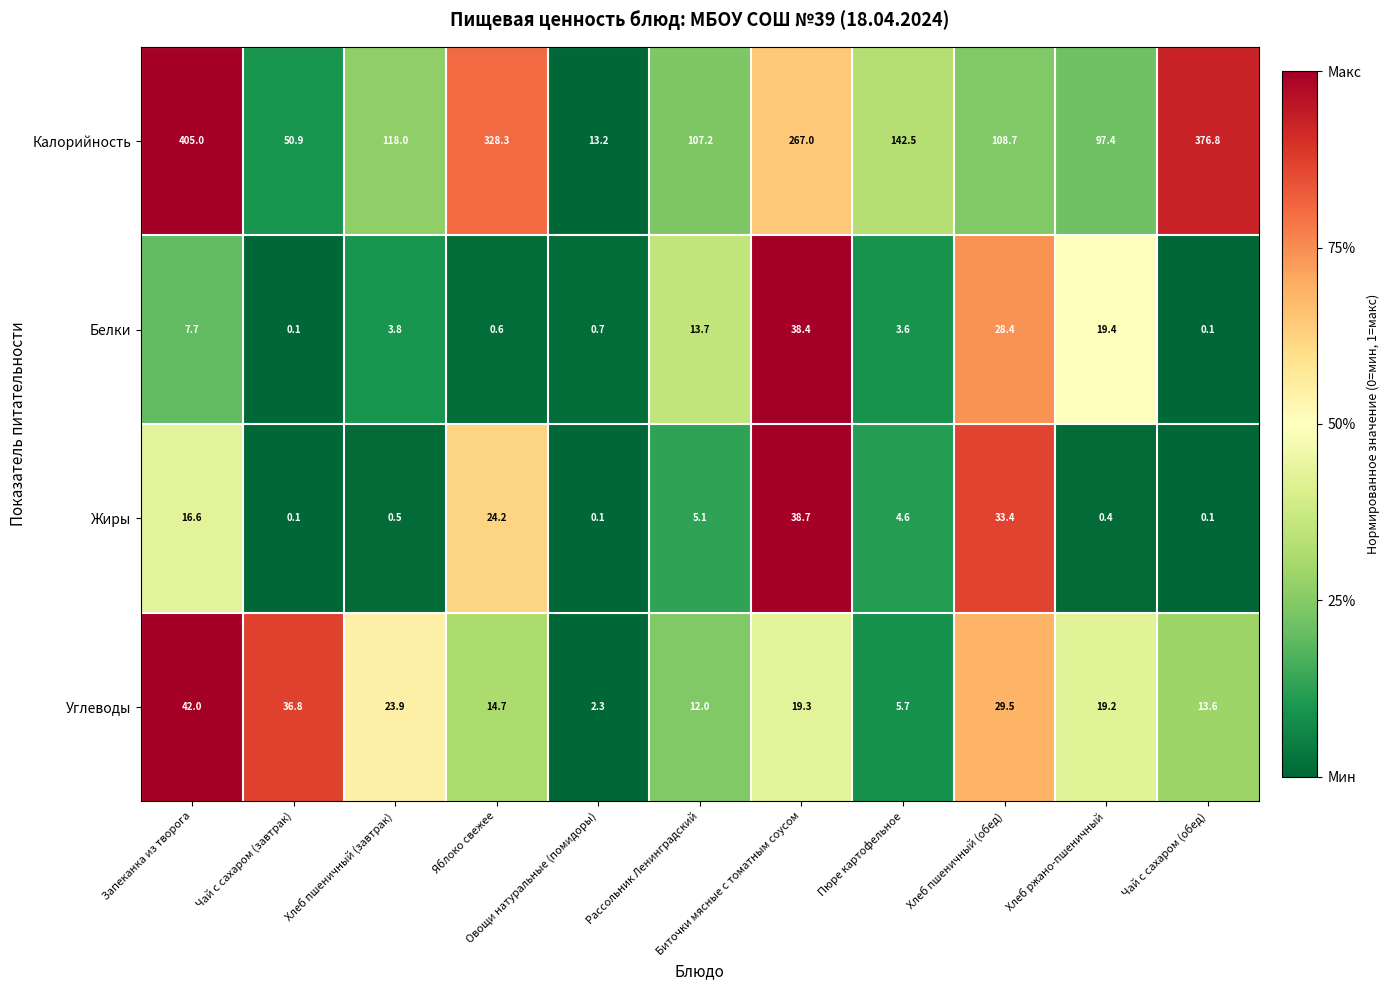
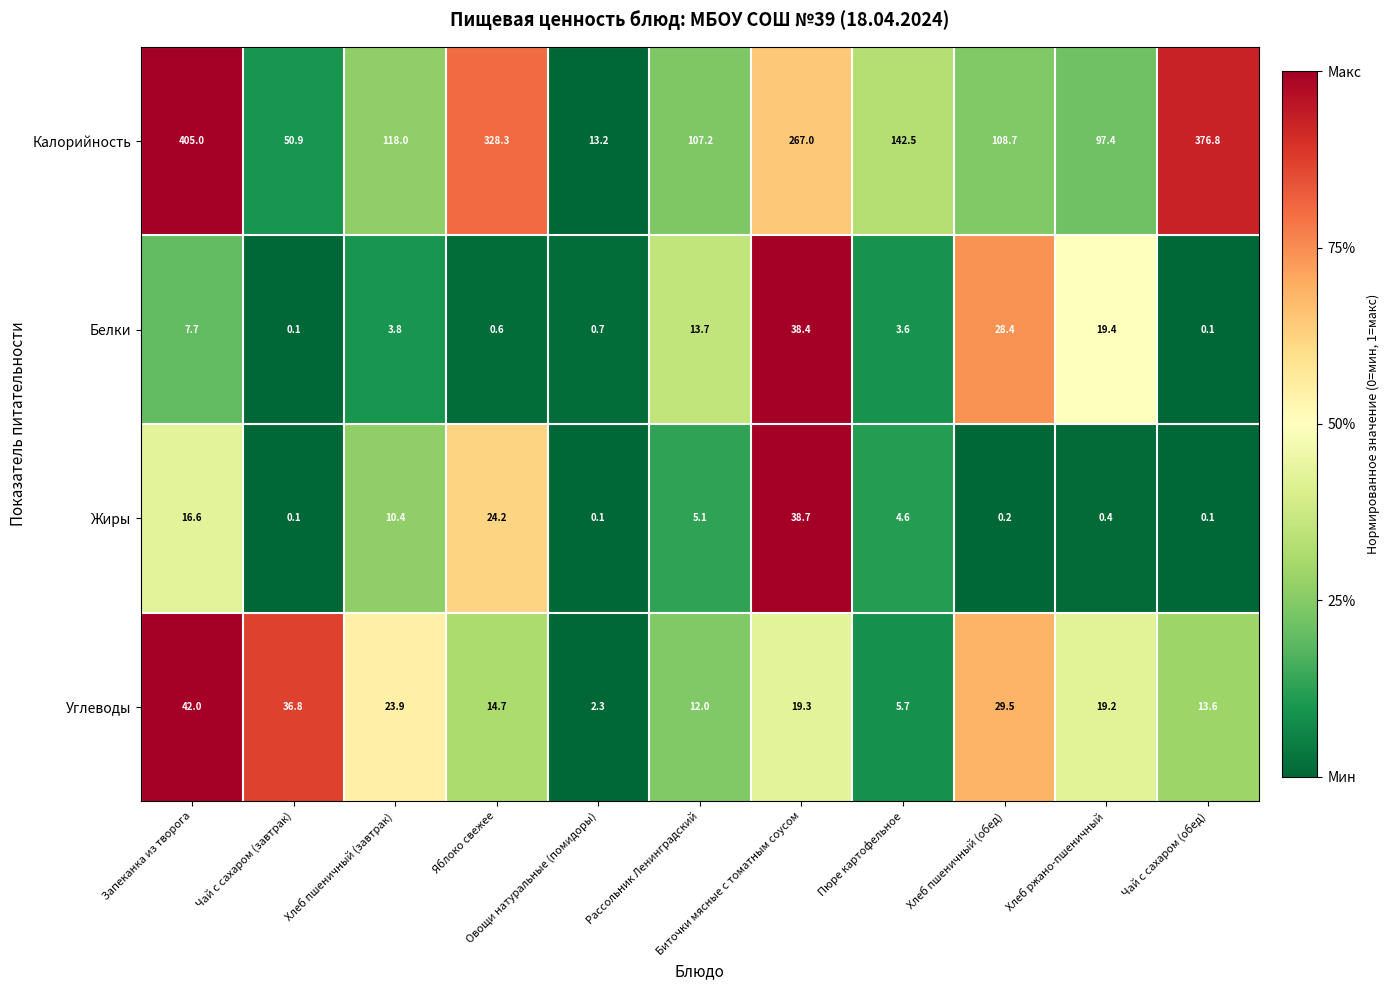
  {
    "Калорийность": {
      "Запеканка из творога": 405.0,
      "Чай с сахаром (завтрак)": 50.9,
      "Хлеб пшеничный (завтрак)": 118.0,
      "Яблоко свежее": 328.3,
      "Овощи натуральные (помидоры)": 13.2,
      "Рассольник Ленинградский": 107.2,
      "Биточки мясные с томатным соусом": 267.0,
      "Пюре картофельное": 142.5,
      "Хлеб пшеничный (обед)": 108.7,
      "Хлеб ржано-пшеничный": 97.4,
      "Чай с сахаром (обед)": 376.8
    },
    "Белки": {
      "Запеканка из творога": 7.7,
      "Чай с сахаром (завтрак)": 0.1,
      "Хлеб пшеничный (завтрак)": 3.8,
      "Яблоко свежее": 0.6,
      "Овощи натуральные (помидоры)": 0.7,
      "Рассольник Ленинградский": 13.7,
      "Биточки мясные с томатным соусом": 38.4,
      "Пюре картофельное": 3.6,
      "Хлеб пшеничный (обед)": 28.4,
      "Хлеб ржано-пшеничный": 19.4,
      "Чай с сахаром (обед)": 0.1
    },
    "Жиры": {
      "Запеканка из творога": 16.6,
      "Чай с сахаром (завтрак)": 0.1,
-     "Хлеб пшеничный (завтрак)": 0.5,
+     "Хлеб пшеничный (завтрак)": 10.4,
      "Яблоко свежее": 24.2,
      "Овощи натуральные (помидоры)": 0.1,
      "Рассольник Ленинградский": 5.1,
      "Биточки мясные с томатным соусом": 38.7,
      "Пюре картофельное": 4.6,
-     "Хлеб пшеничный (обед)": 33.4,
+     "Хлеб пшеничный (обед)": 0.2,
      "Хлеб ржано-пшеничный": 0.4,
      "Чай с сахаром (обед)": 0.1
    },
    "Углеводы": {
      "Запеканка из творога": 42.0,
      "Чай с сахаром (завтрак)": 36.8,
      "Хлеб пшеничный (завтрак)": 23.9,
      "Яблоко свежее": 14.7,
      "Овощи натуральные (помидоры)": 2.3,
      "Рассольник Ленинградский": 12.0,
      "Биточки мясные с томатным соусом": 19.3,
      "Пюре картофельное": 5.7,
      "Хлеб пшеничный (обед)": 29.5,
      "Хлеб ржано-пшеничный": 19.2,
      "Чай с сахаром (обед)": 13.6
    }
  }
